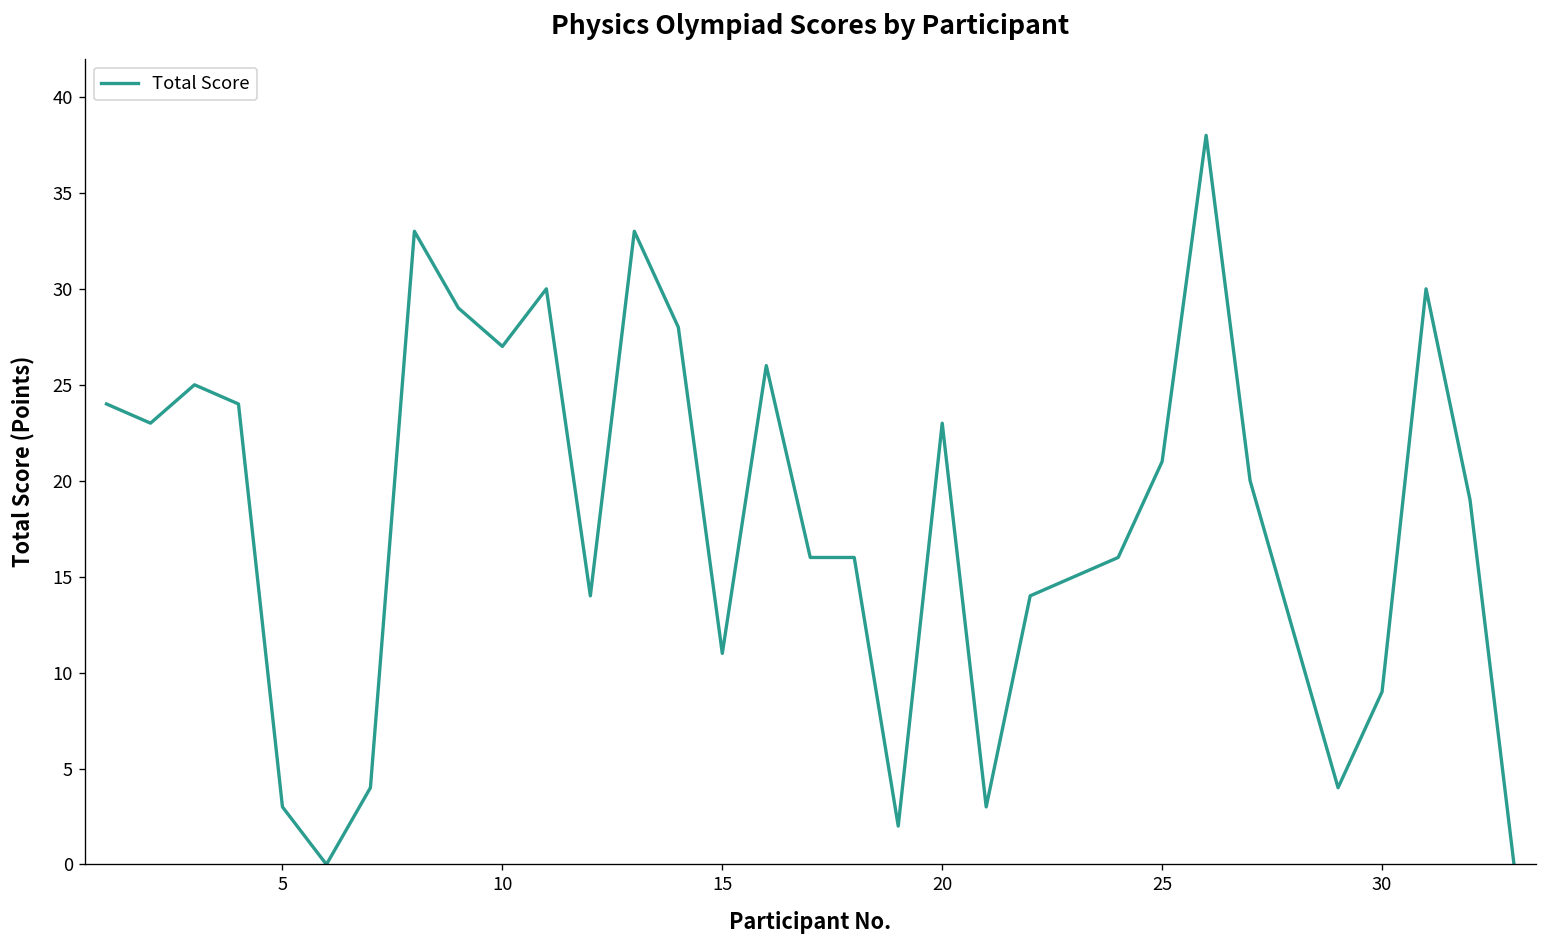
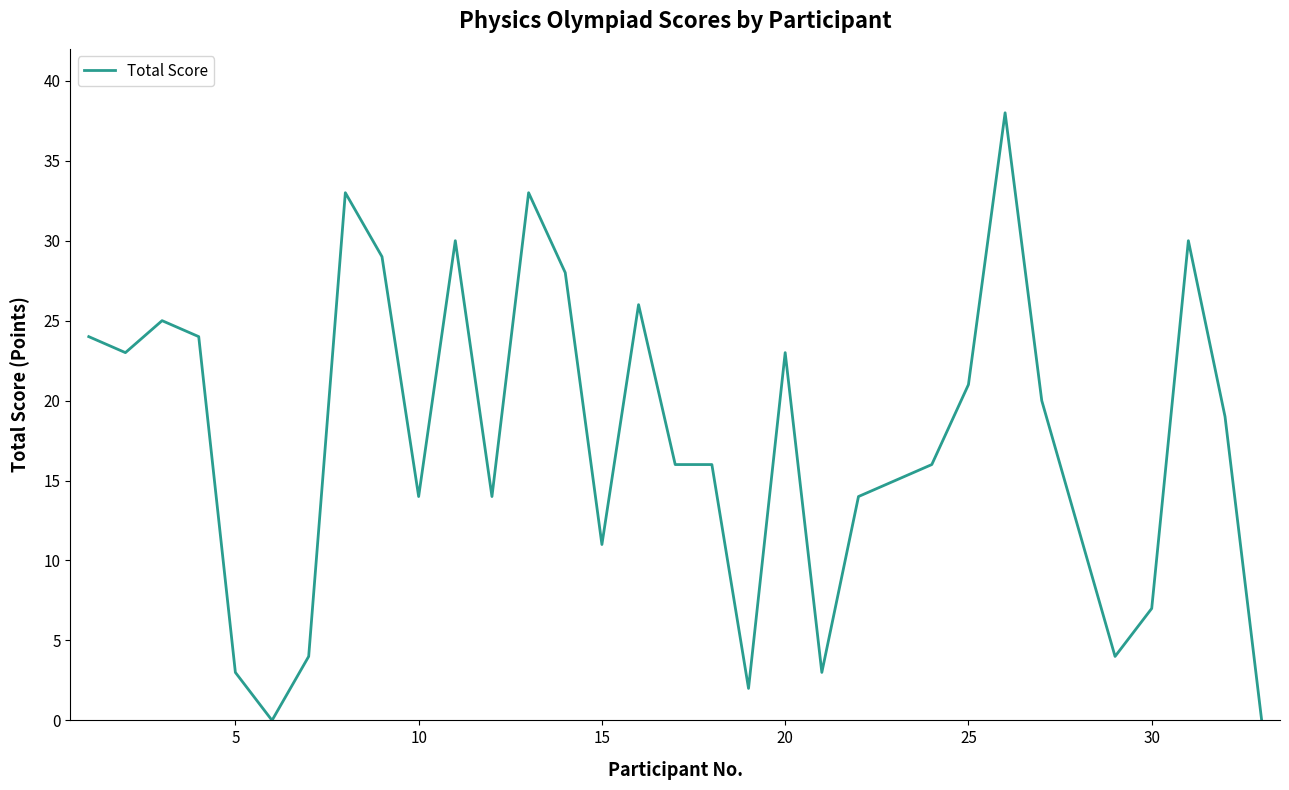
  {
    "5": 3,
-   "10": 27,
+   "10": 14,
    "15": 11,
    "20": 23,
    "25": 21,
-   "30": 9
+   "30": 7
  }
